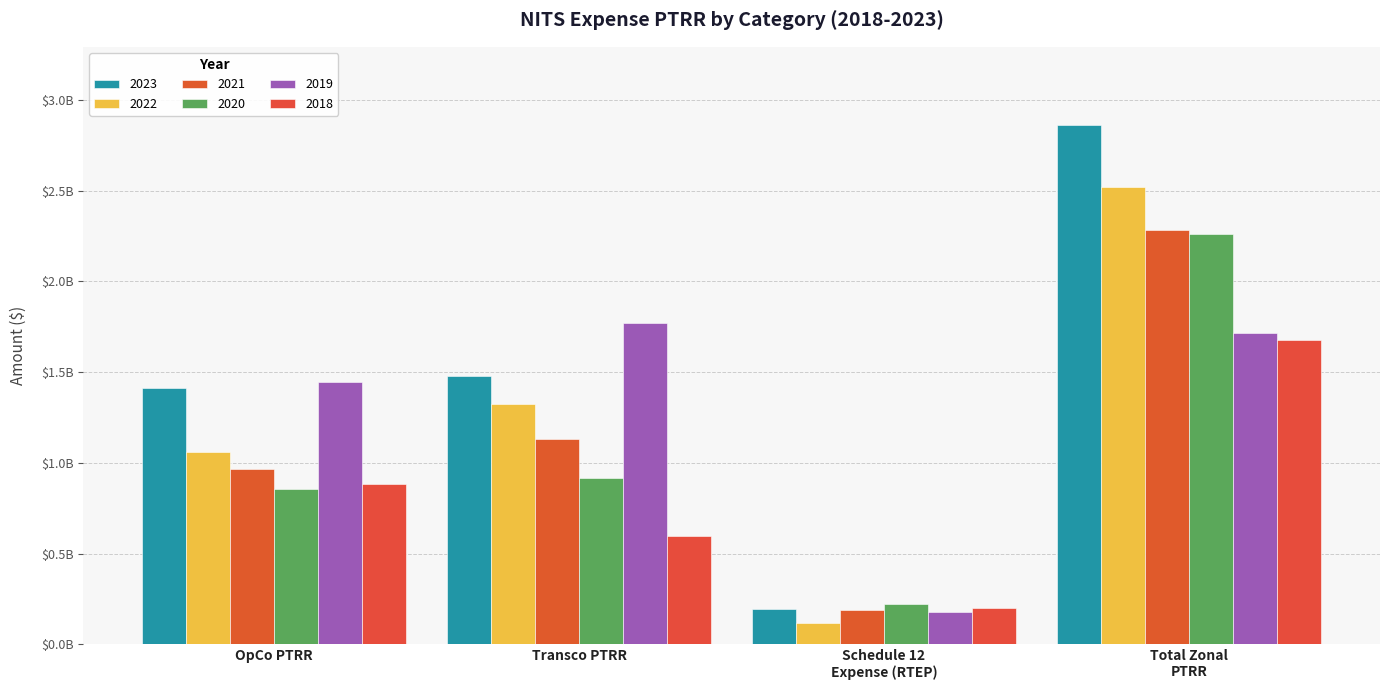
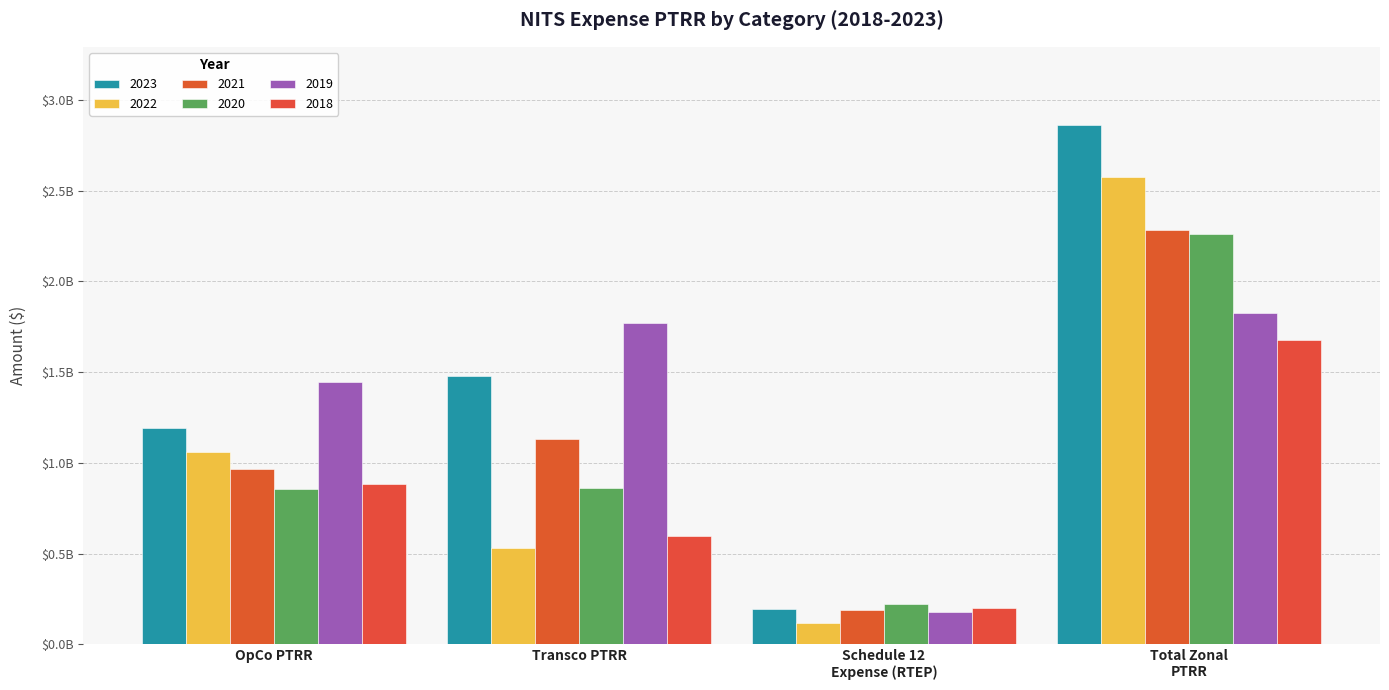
  {
    "2023": {
-     "OpCo PTRR": "$1410000000",
+     "OpCo PTRR": "$1190000000",
      "Transco PTRR": "$1480000000",
      "Schedule 12 Expense (RTEP)": "$190000000",
      "Total Zonal PTRR": "$2860000000"
    },
    "2022": {
      "OpCo PTRR": "$1060000000",
-     "Transco PTRR": "$1320000000",
+     "Transco PTRR": "$530000000",
      "Schedule 12 Expense (RTEP)": "$120000000",
-     "Total Zonal PTRR": "$2520000000"
+     "Total Zonal PTRR": "$2580000000"
    },
    "2020": {
      "OpCo PTRR": "$860000000",
-     "Transco PTRR": "$920000000",
+     "Transco PTRR": "$860000000",
      "Schedule 12 Expense (RTEP)": "$220000000",
      "Total Zonal PTRR": "$2260000000"
    },
    "2019": {
      "OpCo PTRR": "$1440000000",
      "Transco PTRR": "$1770000000",
      "Schedule 12 Expense (RTEP)": "$180000000",
-     "Total Zonal PTRR": "$1710000000"
+     "Total Zonal PTRR": "$1820000000"
    }
  }
